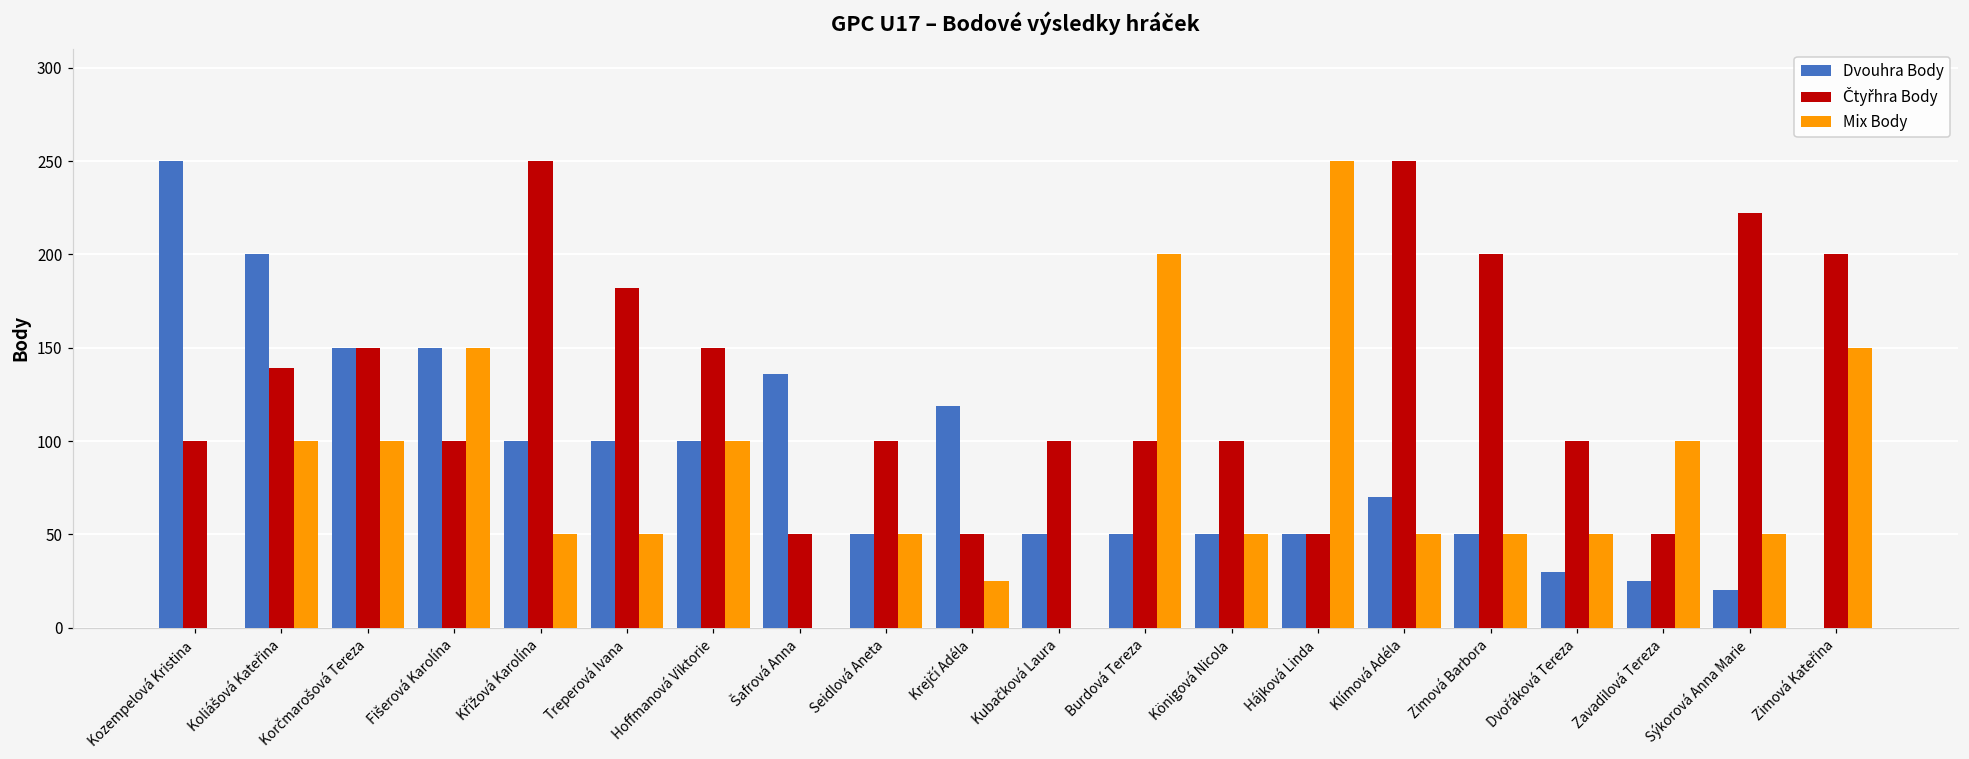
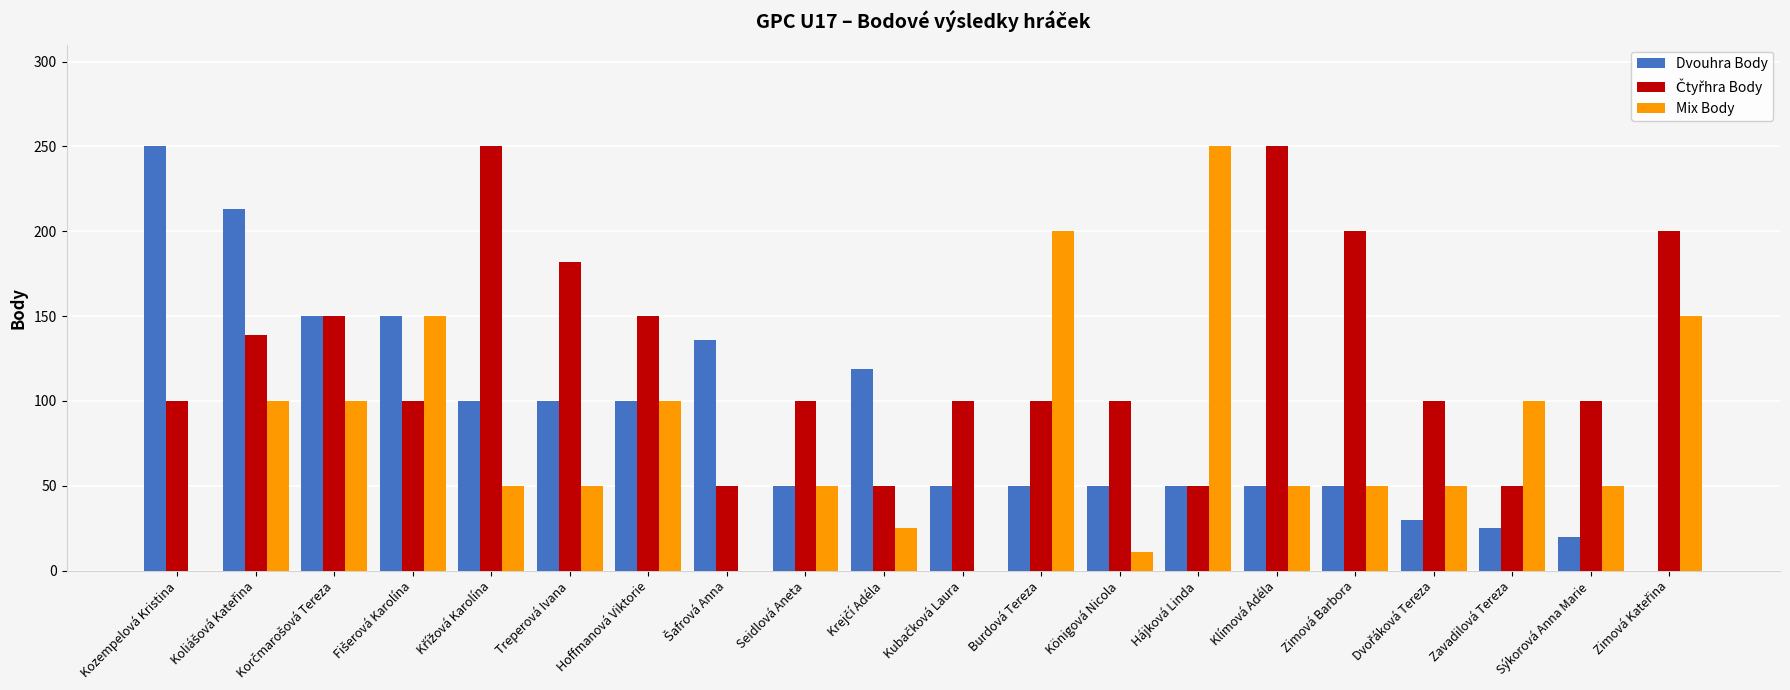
  {
    "Dvouhra Body": {
      "Kozempelová Kristina": 250,
-     "Koliášová Kateřina": 200,
+     "Koliášová Kateřina": 213,
      "Korčmarošová Tereza": 150,
      "Fišerová Karolína": 150,
      "Křížová Karolína": 100,
      "Treperová Ivana": 100,
      "Hoffmanová Viktorie": 100,
      "Šafrová Anna": 136,
      "Seidlová Aneta": 50,
      "Krejčí Adéla": 119,
      "Kubačková Laura": 50,
      "Burdová Tereza": 50,
      "Königová Nicola": 50,
      "Hájková Linda": 50,
-     "Klímová Adéla": 70,
+     "Klímová Adéla": 50,
      "Zimová Barbora": 50,
      "Dvořáková Tereza": 30,
      "Zavadilová Tereza": 25,
      "Sýkorová Anna Marie": 20,
      "Zimová Kateřina": 0
    },
    "Čtyřhra Body": {
      "Kozempelová Kristina": 100,
      "Koliášová Kateřina": 139,
      "Korčmarošová Tereza": 150,
      "Fišerová Karolína": 100,
      "Křížová Karolína": 250,
      "Treperová Ivana": 182,
      "Hoffmanová Viktorie": 150,
      "Šafrová Anna": 50,
      "Seidlová Aneta": 100,
      "Krejčí Adéla": 50,
      "Kubačková Laura": 100,
      "Burdová Tereza": 100,
      "Königová Nicola": 100,
      "Hájková Linda": 50,
      "Klímová Adéla": 250,
      "Zimová Barbora": 200,
      "Dvořáková Tereza": 100,
      "Zavadilová Tereza": 50,
-     "Sýkorová Anna Marie": 222,
+     "Sýkorová Anna Marie": 100,
      "Zimová Kateřina": 200
    },
    "Mix Body": {
      "Kozempelová Kristina": 0,
      "Koliášová Kateřina": 100,
      "Korčmarošová Tereza": 100,
      "Fišerová Karolína": 150,
      "Křížová Karolína": 50,
      "Treperová Ivana": 50,
      "Hoffmanová Viktorie": 100,
      "Šafrová Anna": 0,
      "Seidlová Aneta": 50,
      "Krejčí Adéla": 25,
      "Kubačková Laura": 0,
      "Burdová Tereza": 200,
-     "Königová Nicola": 50,
+     "Königová Nicola": 11,
      "Hájková Linda": 250,
      "Klímová Adéla": 50,
      "Zimová Barbora": 50,
      "Dvořáková Tereza": 50,
      "Zavadilová Tereza": 100,
      "Sýkorová Anna Marie": 50,
      "Zimová Kateřina": 150
    }
  }
